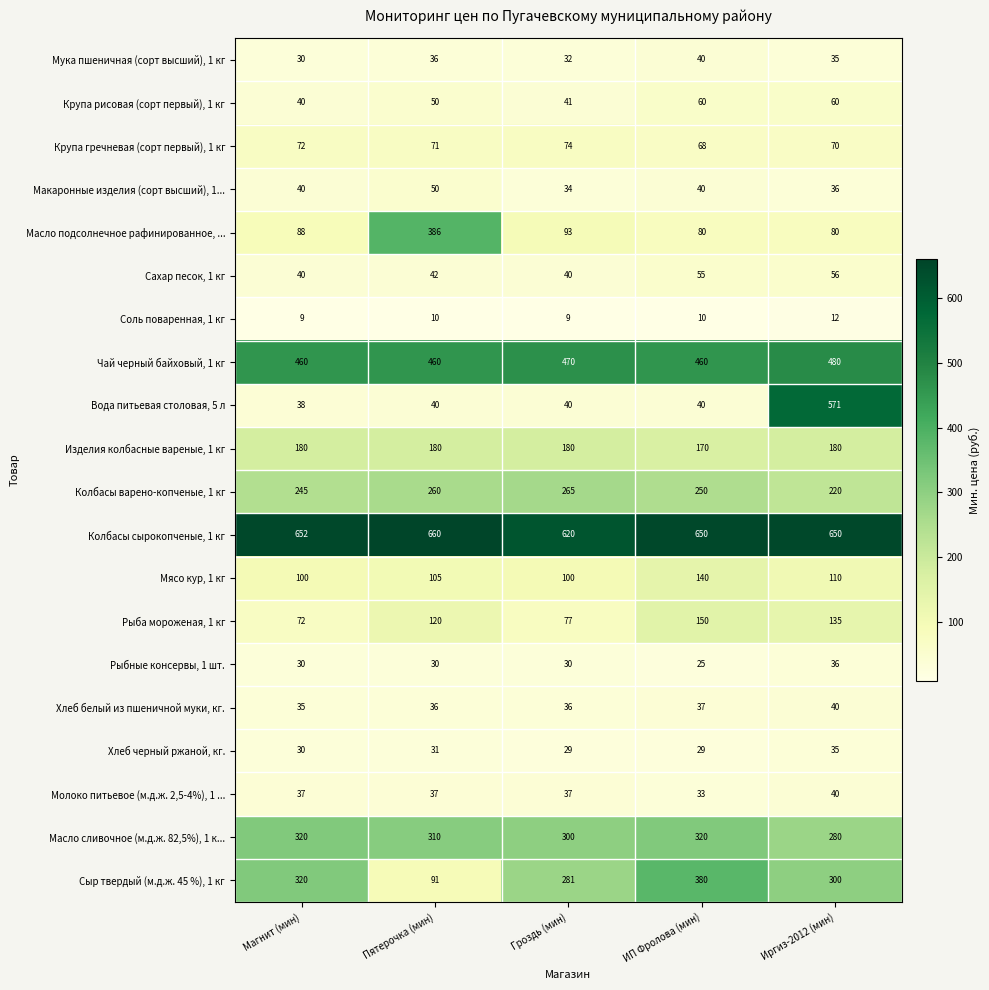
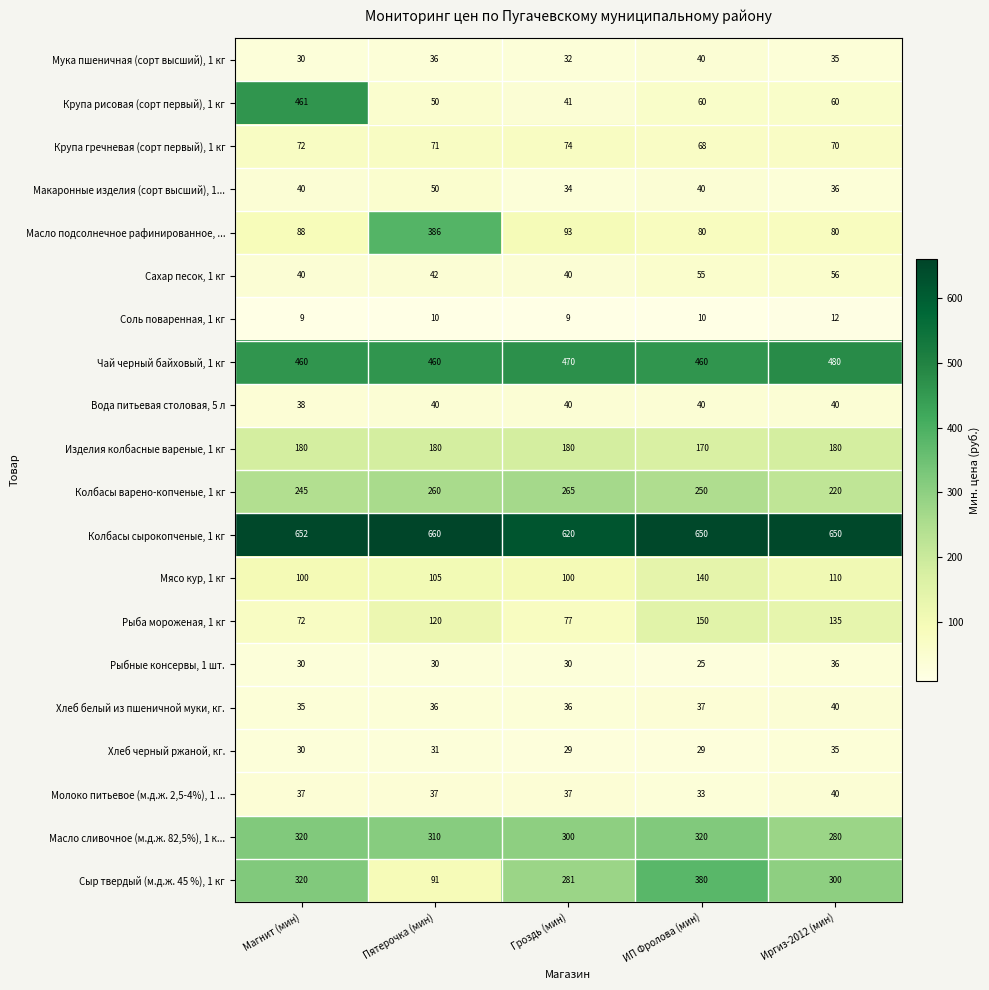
  {
    "Мука пшеничная (сорт высший), 1 кг": {
      "Магнит (мин)": 30,
      "Пятерочка (мин)": 36,
      "Гроздь (мин)": 32,
      "ИП Фролова (мин)": 40,
      "Иргиз-2012 (мин)": 35
    },
    "Крупа рисовая (сорт первый), 1 кг": {
-     "Магнит (мин)": 40,
+     "Магнит (мин)": 461,
      "Пятерочка (мин)": 50,
      "Гроздь (мин)": 41,
      "ИП Фролова (мин)": 60,
      "Иргиз-2012 (мин)": 60
    },
    "Крупа гречневая (сорт первый), 1 кг": {
      "Магнит (мин)": 72,
      "Пятерочка (мин)": 71,
      "Гроздь (мин)": 74,
      "ИП Фролова (мин)": 68,
      "Иргиз-2012 (мин)": 70
    },
    "Макаронные изделия (сорт высший), 1...": {
      "Магнит (мин)": 40,
      "Пятерочка (мин)": 50,
      "Гроздь (мин)": 34,
      "ИП Фролова (мин)": 40,
      "Иргиз-2012 (мин)": 36
    },
    "Масло подсолнечное рафинированное, ...": {
      "Магнит (мин)": 88,
      "Пятерочка (мин)": 386,
      "Гроздь (мин)": 93,
      "ИП Фролова (мин)": 80,
      "Иргиз-2012 (мин)": 80
    },
    "Сахар песок, 1 кг": {
      "Магнит (мин)": 40,
      "Пятерочка (мин)": 42,
      "Гроздь (мин)": 40,
      "ИП Фролова (мин)": 55,
      "Иргиз-2012 (мин)": 56
    },
    "Соль поваренная, 1 кг": {
      "Магнит (мин)": 9,
      "Пятерочка (мин)": 10,
      "Гроздь (мин)": 9,
      "ИП Фролова (мин)": 10,
      "Иргиз-2012 (мин)": 12
    },
    "Чай черный байховый, 1 кг": {
      "Магнит (мин)": 460,
      "Пятерочка (мин)": 460,
      "Гроздь (мин)": 470,
      "ИП Фролова (мин)": 460,
      "Иргиз-2012 (мин)": 480
    },
    "Вода питьевая столовая, 5 л": {
      "Магнит (мин)": 38,
      "Пятерочка (мин)": 40,
      "Гроздь (мин)": 40,
      "ИП Фролова (мин)": 40,
-     "Иргиз-2012 (мин)": 571
+     "Иргиз-2012 (мин)": 40
    },
    "Изделия колбасные вареные, 1 кг": {
      "Магнит (мин)": 180,
      "Пятерочка (мин)": 180,
      "Гроздь (мин)": 180,
      "ИП Фролова (мин)": 170,
      "Иргиз-2012 (мин)": 180
    },
    "Колбасы варено-копченые, 1 кг": {
      "Магнит (мин)": 245,
      "Пятерочка (мин)": 260,
      "Гроздь (мин)": 265,
      "ИП Фролова (мин)": 250,
      "Иргиз-2012 (мин)": 220
    },
    "Колбасы сырокопченые, 1 кг": {
      "Магнит (мин)": 652,
      "Пятерочка (мин)": 660,
      "Гроздь (мин)": 620,
      "ИП Фролова (мин)": 650,
      "Иргиз-2012 (мин)": 650
    },
    "Мясо кур, 1 кг": {
      "Магнит (мин)": 100,
      "Пятерочка (мин)": 105,
      "Гроздь (мин)": 100,
      "ИП Фролова (мин)": 140,
      "Иргиз-2012 (мин)": 110
    },
    "Рыба мороженая, 1 кг": {
      "Магнит (мин)": 72,
      "Пятерочка (мин)": 120,
      "Гроздь (мин)": 77,
      "ИП Фролова (мин)": 150,
      "Иргиз-2012 (мин)": 135
    },
    "Рыбные консервы, 1 шт.": {
      "Магнит (мин)": 30,
      "Пятерочка (мин)": 30,
      "Гроздь (мин)": 30,
      "ИП Фролова (мин)": 25,
      "Иргиз-2012 (мин)": 36
    },
    "Хлеб белый из пшеничной муки, кг.": {
      "Магнит (мин)": 35,
      "Пятерочка (мин)": 36,
      "Гроздь (мин)": 36,
      "ИП Фролова (мин)": 37,
      "Иргиз-2012 (мин)": 40
    },
    "Хлеб черный ржаной, кг.": {
      "Магнит (мин)": 30,
      "Пятерочка (мин)": 31,
      "Гроздь (мин)": 29,
      "ИП Фролова (мин)": 29,
      "Иргиз-2012 (мин)": 35
    },
    "Молоко питьевое (м.д.ж. 2,5-4%), 1 ...": {
      "Магнит (мин)": 37,
      "Пятерочка (мин)": 37,
      "Гроздь (мин)": 37,
      "ИП Фролова (мин)": 33,
      "Иргиз-2012 (мин)": 40
    },
    "Масло сливочное (м.д.ж. 82,5%), 1 к...": {
      "Магнит (мин)": 320,
      "Пятерочка (мин)": 310,
      "Гроздь (мин)": 300,
      "ИП Фролова (мин)": 320,
      "Иргиз-2012 (мин)": 280
    },
    "Сыр твердый (м.д.ж. 45 %), 1 кг": {
      "Магнит (мин)": 320,
      "Пятерочка (мин)": 91,
      "Гроздь (мин)": 281,
      "ИП Фролова (мин)": 380,
      "Иргиз-2012 (мин)": 300
    }
  }
